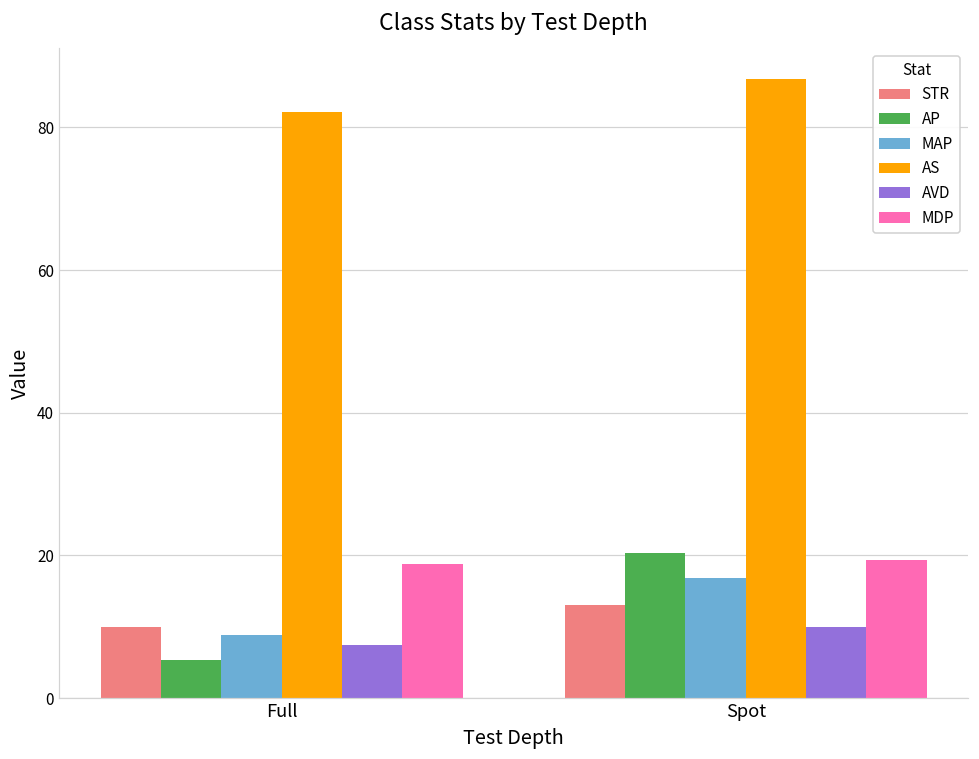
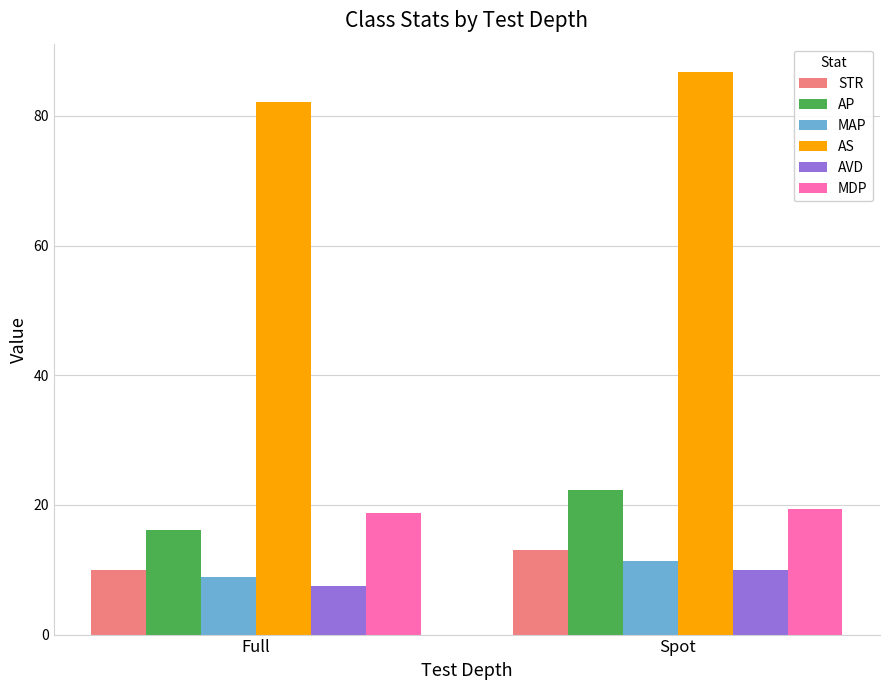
  {
    "AP": {
-     "Full": 5,
-     "Spot": 20
+     "Full": 16,
+     "Spot": 22
    },
    "MAP": {
      "Full": 9,
-     "Spot": 17
+     "Spot": 11
    },
    "AS": {
      "Full": 82,
      "Spot": 87
    },
    "AVD": {
      "Full": 7,
      "Spot": 10
    }
  }
